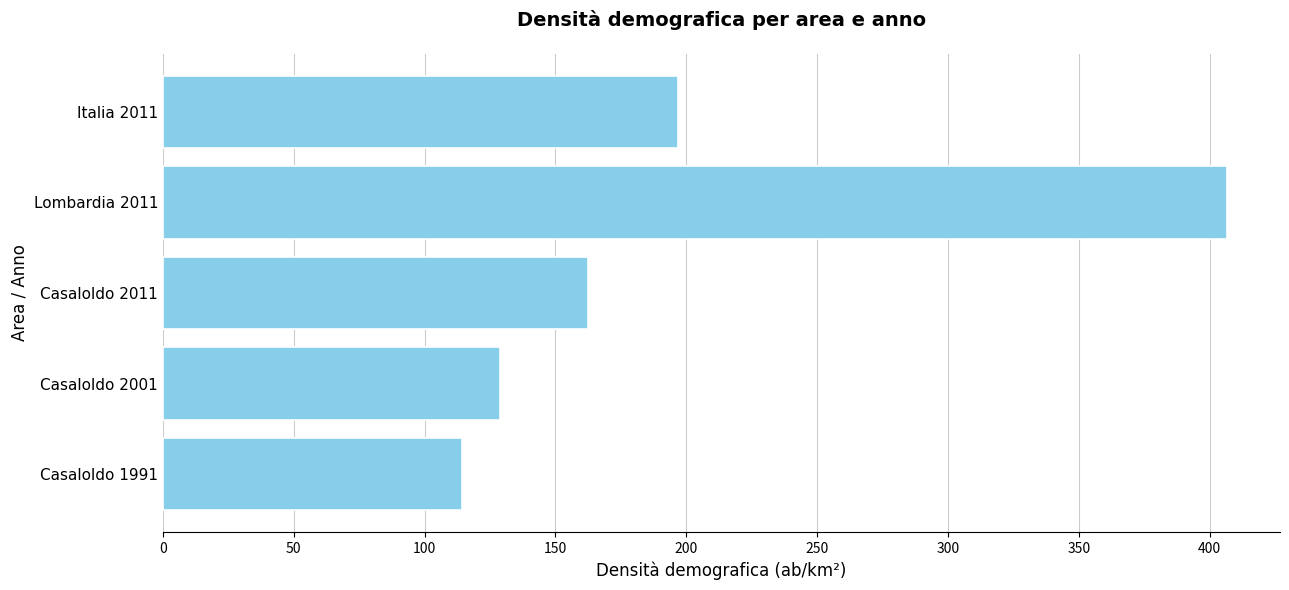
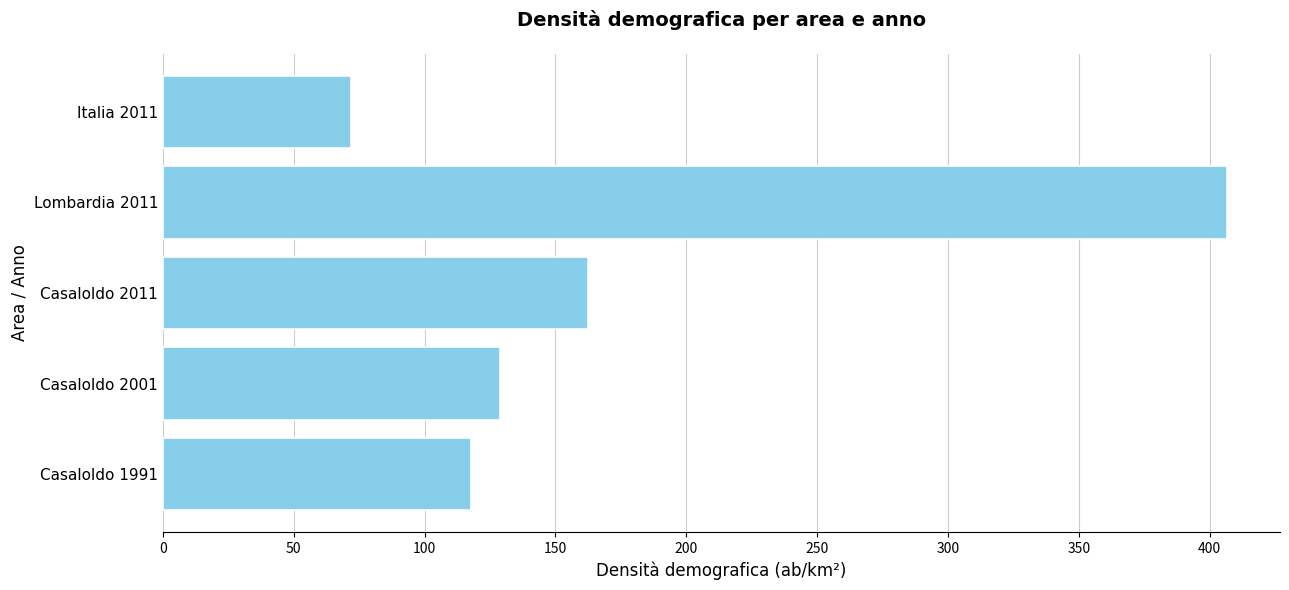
  {
-   "Italia 2011": 197,
+   "Italia 2011": 72,
    "Lombardia 2011": 407,
    "Casaloldo 2011": 163,
    "Casaloldo 2001": 129,
-   "Casaloldo 1991": 114
+   "Casaloldo 1991": 118
  }
